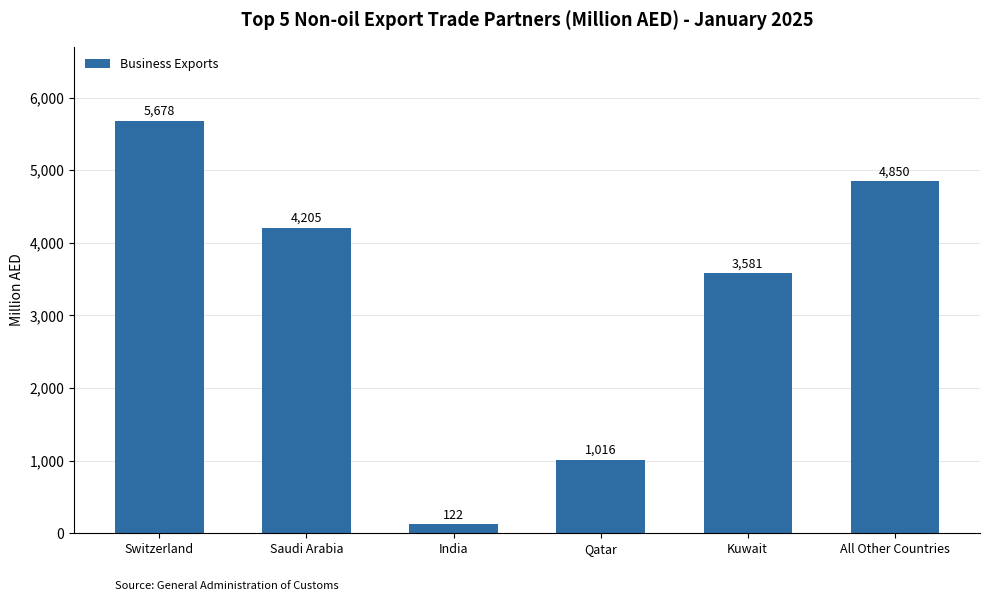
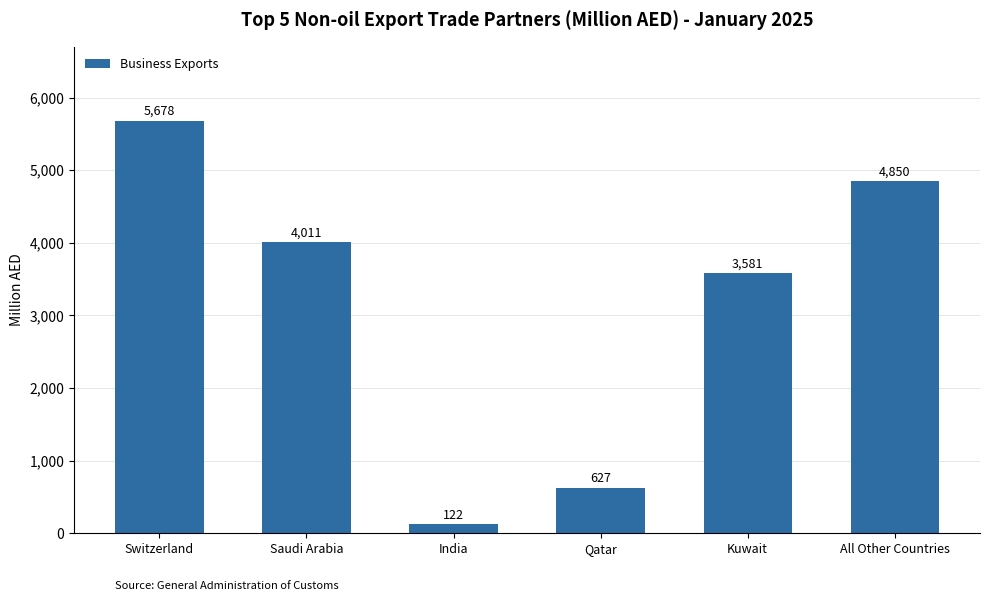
  {
    "Switzerland": "5,678",
-   "Saudi Arabia": "4,205",
+   "Saudi Arabia": "4,011",
    "India": "122",
-   "Qatar": "1,016",
+   "Qatar": "627",
    "Kuwait": "3,581",
    "All Other Countries": "4,850"
  }
